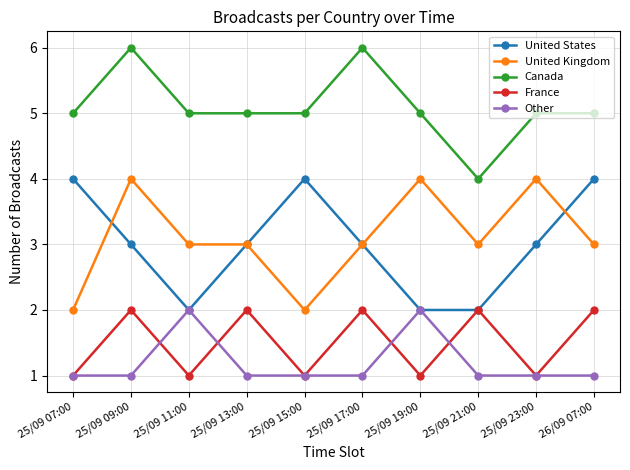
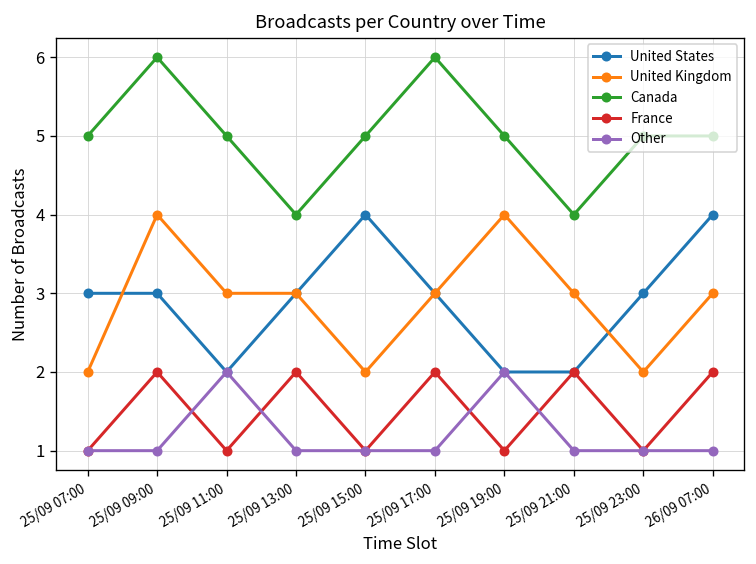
  {
    "United States": {
-     "25/09 07:00": 4,
+     "25/09 07:00": 3,
      "25/09 09:00": 3,
      "25/09 15:00": 4,
      "25/09 23:00": 3,
      "26/09 07:00": 4
    },
    "United Kingdom": {
      "25/09 07:00": 2,
      "25/09 09:00": 4,
      "25/09 11:00": 3,
      "25/09 15:00": 2,
      "25/09 19:00": 4,
      "25/09 21:00": 3,
-     "25/09 23:00": 4,
+     "25/09 23:00": 2,
      "26/09 07:00": 3
    },
    "Canada": {
      "25/09 07:00": 5,
      "25/09 09:00": 6,
      "25/09 11:00": 5,
-     "25/09 13:00": 5,
+     "25/09 13:00": 4,
      "25/09 15:00": 5,
      "25/09 17:00": 6,
      "25/09 19:00": 5,
      "25/09 21:00": 4
    },
    "France": {
      "25/09 09:00": 2,
      "25/09 11:00": 1,
      "25/09 13:00": 2,
      "25/09 17:00": 2,
      "25/09 19:00": 1,
      "26/09 07:00": 2
    },
    "Other": {
      "25/09 09:00": 1,
      "25/09 13:00": 1,
      "25/09 17:00": 1,
      "25/09 21:00": 1,
      "26/09 07:00": 1
    }
  }
